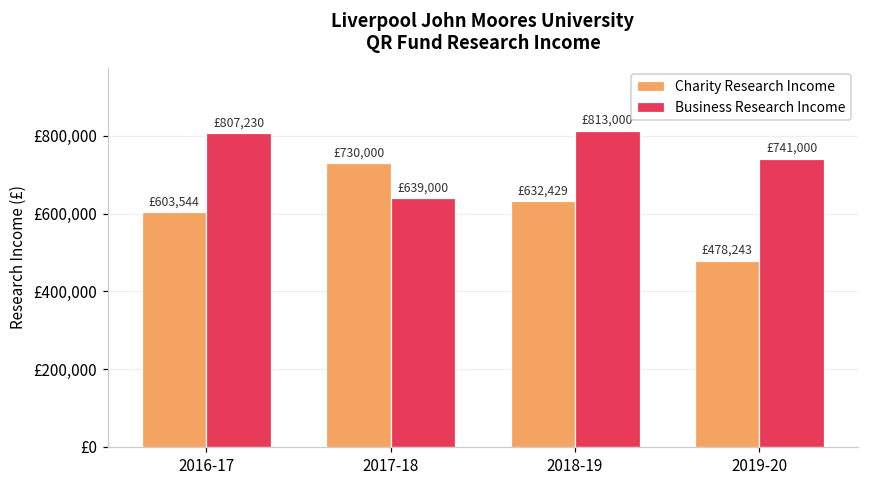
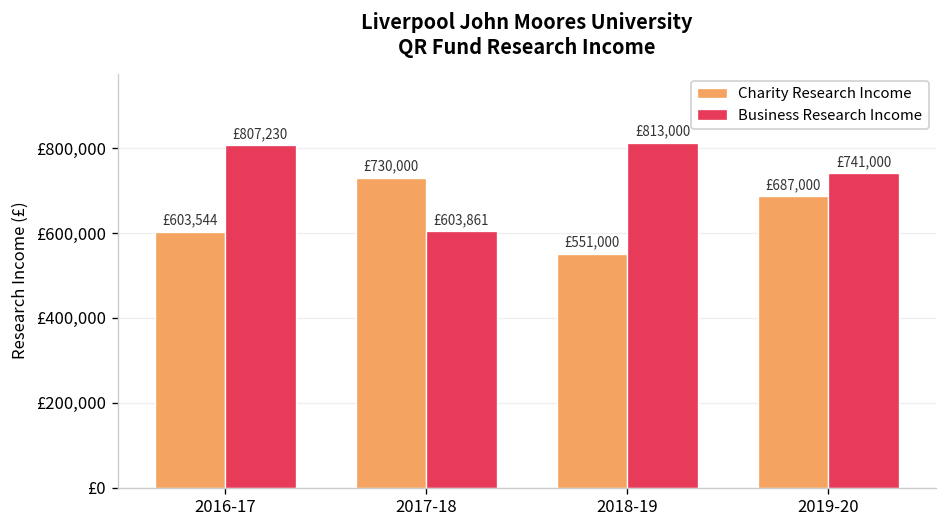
  {
    "Charity Research Income": {
      "2016-17": "£603,544",
      "2017-18": "£730,000",
-     "2018-19": "£632,429",
-     "2019-20": "£478,243"
+     "2018-19": "£551,000",
+     "2019-20": "£687,000"
    },
    "Business Research Income": {
      "2016-17": "£807,230",
-     "2017-18": "£639,000",
+     "2017-18": "£603,861",
      "2018-19": "£813,000",
      "2019-20": "£741,000"
    }
  }
